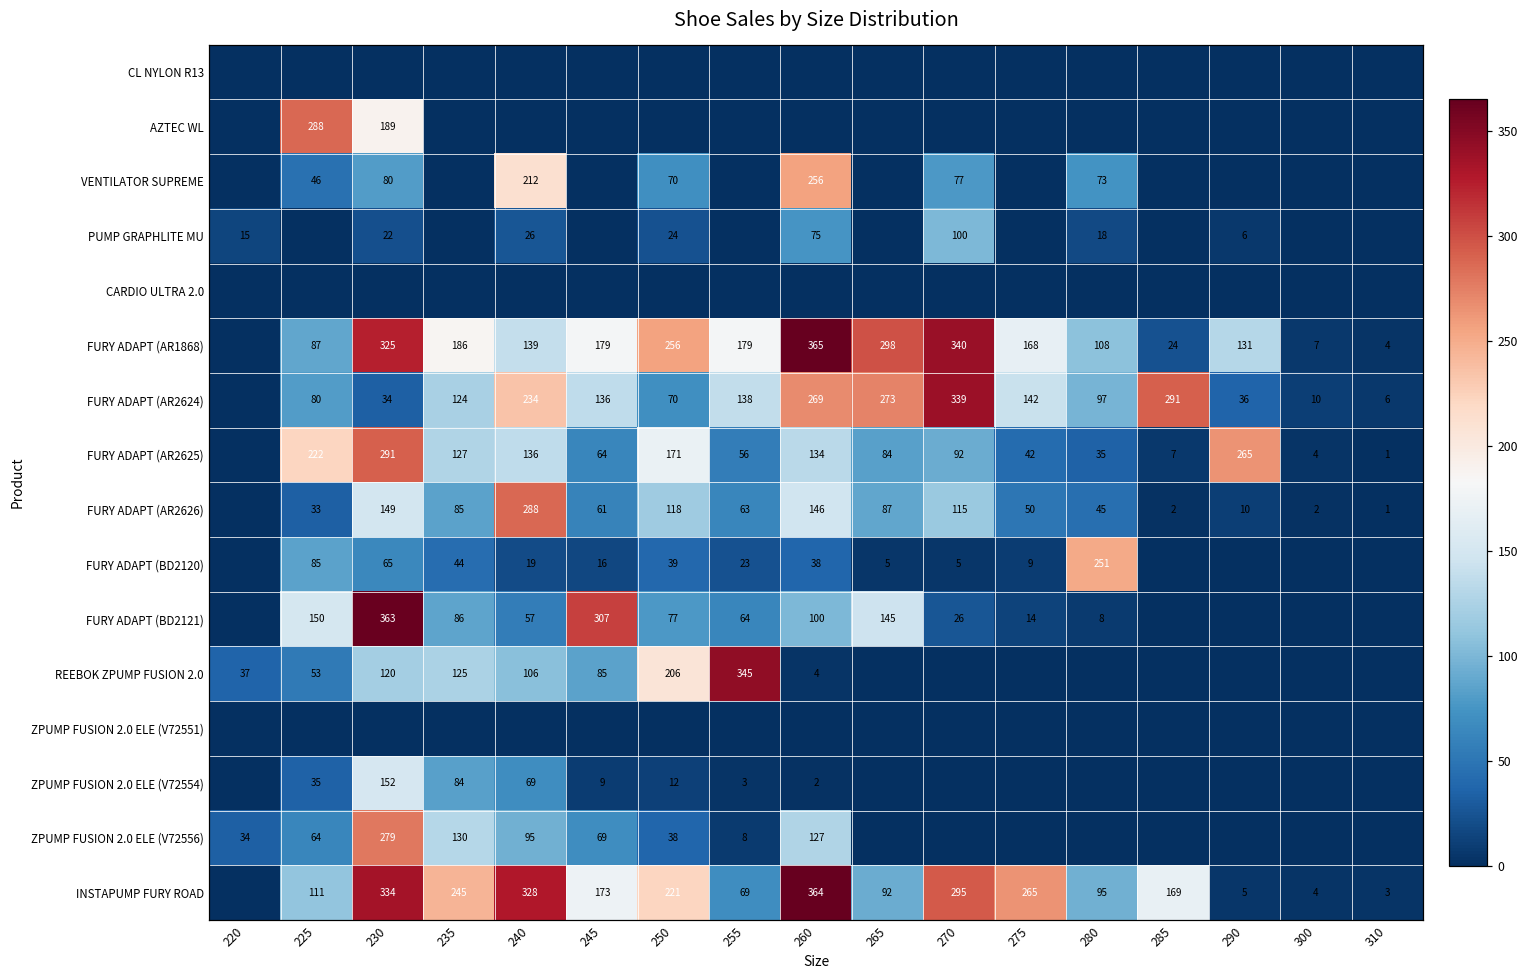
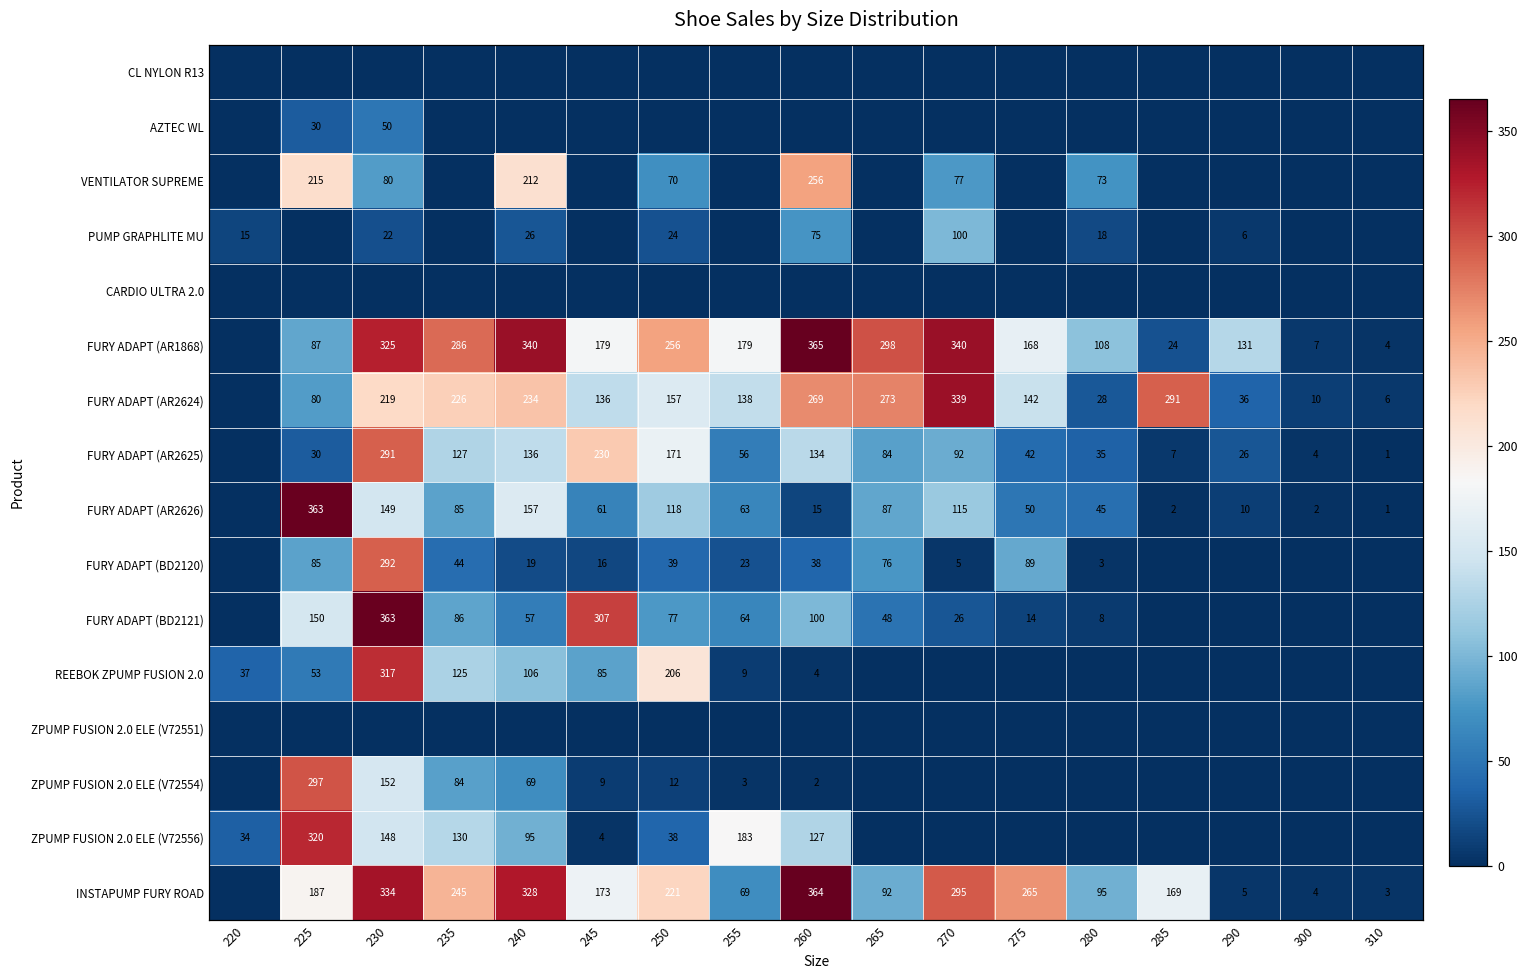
  {
    "AZTEC WL": {
-     "225": 288,
-     "230": 189
+     "225": 30,
+     "230": 50
    },
    "VENTILATOR SUPREME": {
-     "225": 46,
+     "225": 215,
      "230": 80,
      "240": 212,
      "250": 70,
      "260": 256,
      "270": 77,
      "280": 73
    },
    "PUMP GRAPHLITE MU": {
      "220": 15,
      "230": 22,
      "240": 26,
      "250": 24,
      "260": 75,
      "270": 100,
      "280": 18,
      "290": 6
    },
    "FURY ADAPT (AR1868)": {
      "225": 87,
      "230": 325,
-     "235": 186,
-     "240": 139,
+     "235": 286,
+     "240": 340,
      "245": 179,
      "250": 256,
      "255": 179,
      "260": 365,
      "265": 298,
      "270": 340,
      "275": 168,
      "280": 108,
      "285": 24,
      "290": 131,
      "300": 7,
      "310": 4
    },
    "FURY ADAPT (AR2624)": {
      "225": 80,
-     "230": 34,
-     "235": 124,
+     "230": 219,
+     "235": 226,
      "240": 234,
      "245": 136,
-     "250": 70,
+     "250": 157,
      "255": 138,
      "260": 269,
      "265": 273,
      "270": 339,
      "275": 142,
-     "280": 97,
+     "280": 28,
      "285": 291,
      "290": 36,
      "300": 10,
      "310": 6
    },
    "FURY ADAPT (AR2625)": {
-     "225": 222,
+     "225": 30,
      "230": 291,
      "235": 127,
      "240": 136,
-     "245": 64,
+     "245": 230,
      "250": 171,
      "255": 56,
      "260": 134,
      "265": 84,
      "270": 92,
      "275": 42,
      "280": 35,
      "285": 7,
-     "290": 265,
+     "290": 26,
      "300": 4,
      "310": 1
    },
    "FURY ADAPT (AR2626)": {
-     "225": 33,
+     "225": 363,
      "230": 149,
      "235": 85,
-     "240": 288,
+     "240": 157,
      "245": 61,
      "250": 118,
      "255": 63,
-     "260": 146,
+     "260": 15,
      "265": 87,
      "270": 115,
      "275": 50,
      "280": 45,
      "285": 2,
      "290": 10,
      "300": 2,
      "310": 1
    },
    "FURY ADAPT (BD2120)": {
      "225": 85,
-     "230": 65,
+     "230": 292,
      "235": 44,
      "240": 19,
      "245": 16,
      "250": 39,
      "255": 23,
      "260": 38,
-     "265": 5,
+     "265": 76,
      "270": 5,
-     "275": 9,
-     "280": 251
+     "275": 89,
+     "280": 3
    },
    "FURY ADAPT (BD2121)": {
      "225": 150,
      "230": 363,
      "235": 86,
      "240": 57,
      "245": 307,
      "250": 77,
      "255": 64,
      "260": 100,
-     "265": 145,
+     "265": 48,
      "270": 26,
      "275": 14,
      "280": 8
    },
    "REEBOK ZPUMP FUSION 2.0": {
      "220": 37,
      "225": 53,
-     "230": 120,
+     "230": 317,
      "235": 125,
      "240": 106,
      "245": 85,
      "250": 206,
-     "255": 345,
+     "255": 9,
      "260": 4
    },
    "ZPUMP FUSION 2.0 ELE (V72554)": {
-     "225": 35,
+     "225": 297,
      "230": 152,
      "235": 84,
      "240": 69,
      "245": 9,
      "250": 12,
      "255": 3,
      "260": 2
    },
    "ZPUMP FUSION 2.0 ELE (V72556)": {
      "220": 34,
-     "225": 64,
-     "230": 279,
+     "225": 320,
+     "230": 148,
      "235": 130,
      "240": 95,
-     "245": 69,
+     "245": 4,
      "250": 38,
-     "255": 8,
+     "255": 183,
      "260": 127
    },
    "INSTAPUMP FURY ROAD": {
-     "225": 111,
+     "225": 187,
      "230": 334,
      "235": 245,
      "240": 328,
      "245": 173,
      "250": 221,
      "255": 69,
      "260": 364,
      "265": 92,
      "270": 295,
      "275": 265,
      "280": 95,
      "285": 169,
      "290": 5,
      "300": 4,
      "310": 3
    }
  }
